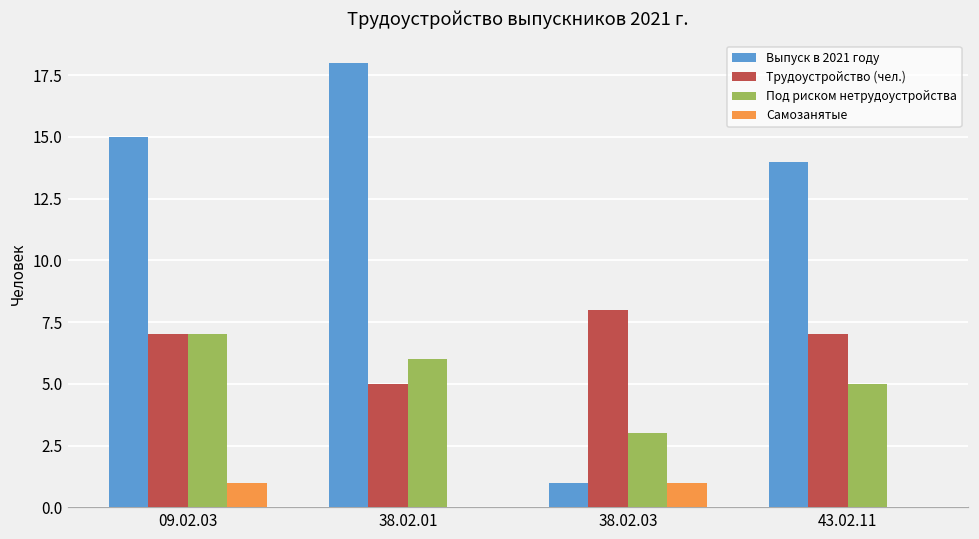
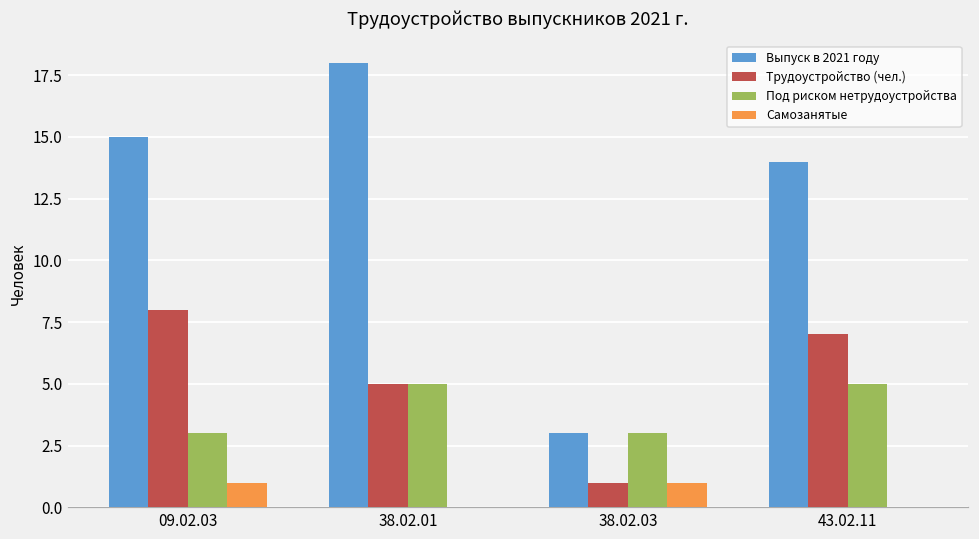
  {
    "Выпуск в 2021 году": {
      "09.02.03": 15,
      "38.02.01": 18,
-     "38.02.03": 1,
+     "38.02.03": 3,
      "43.02.11": 14
    },
    "Трудоустройство (чел.)": {
-     "09.02.03": 7,
+     "09.02.03": 8,
      "38.02.01": 5,
-     "38.02.03": 8,
+     "38.02.03": 1,
      "43.02.11": 7
    },
    "Под риском нетрудоустройства": {
-     "09.02.03": 7,
-     "38.02.01": 6,
+     "09.02.03": 3,
+     "38.02.01": 5,
      "38.02.03": 3,
      "43.02.11": 5
    },
    "Самозанятые": {
      "09.02.03": 1,
      "38.02.01": 0,
      "38.02.03": 1,
      "43.02.11": 0
    }
  }
